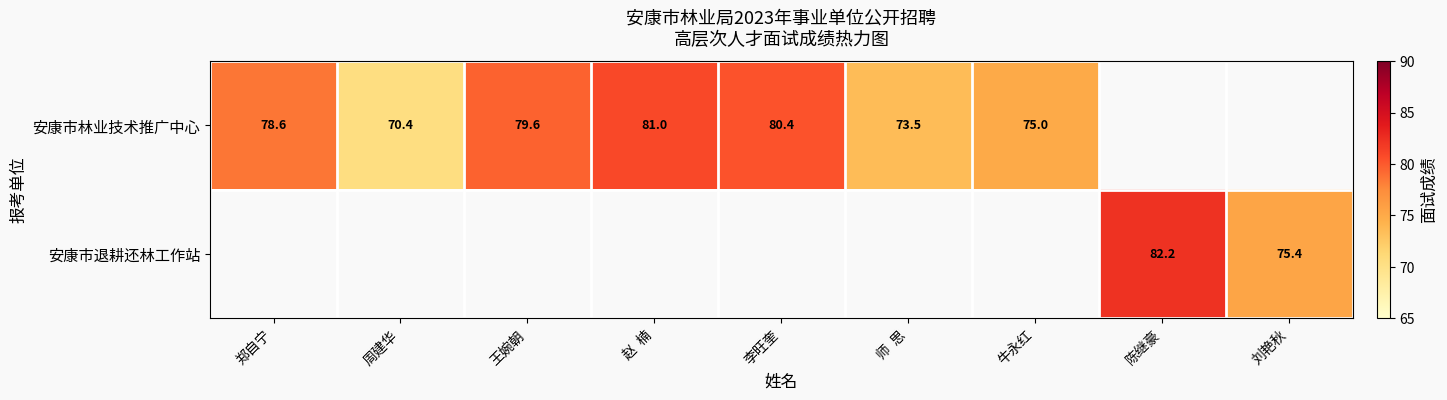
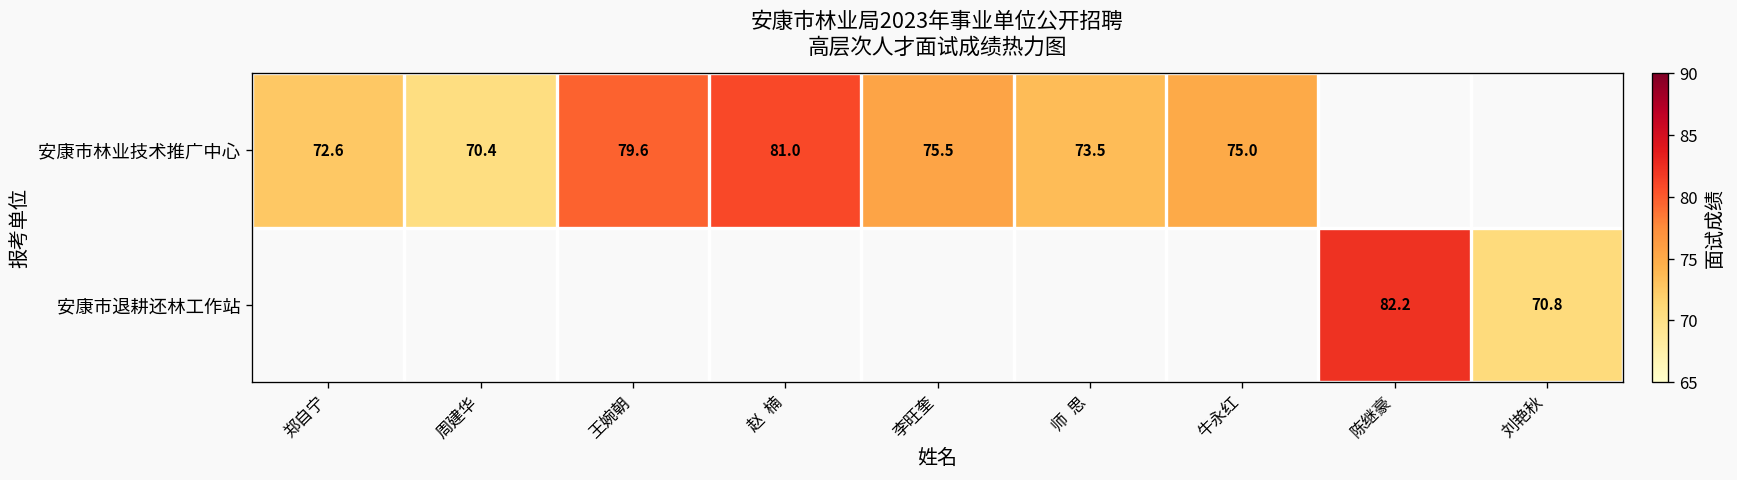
  {
    "安康市林业技术推广中心": {
-     "郑自宁": 78.6,
+     "郑自宁": 72.6,
      "周建华": 70.4,
      "王婉朝": 79.6,
      "赵 楠": 81.0,
-     "李旺奎": 80.4,
+     "李旺奎": 75.5,
      "师 思": 73.5,
      "牛永红": 75.0
    },
    "安康市退耕还林工作站": {
      "陈继豪": 82.2,
-     "刘艳秋": 75.4
+     "刘艳秋": 70.8
    }
  }
